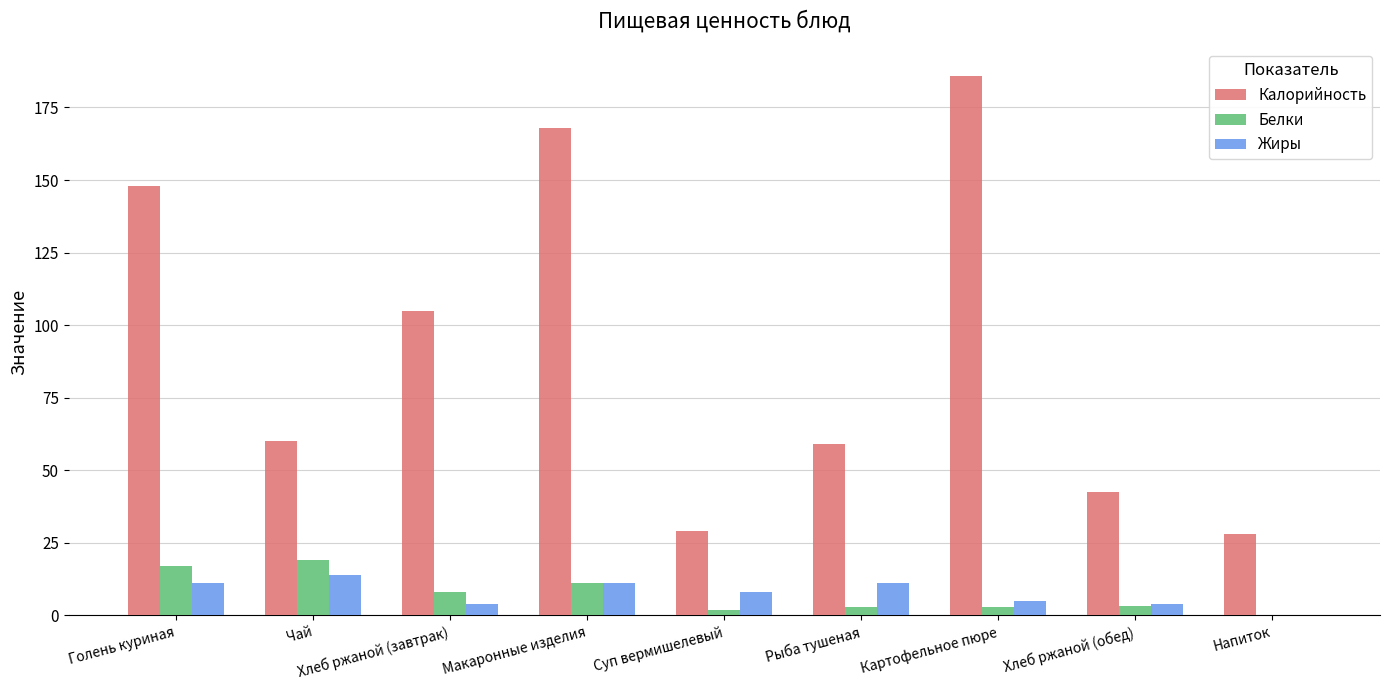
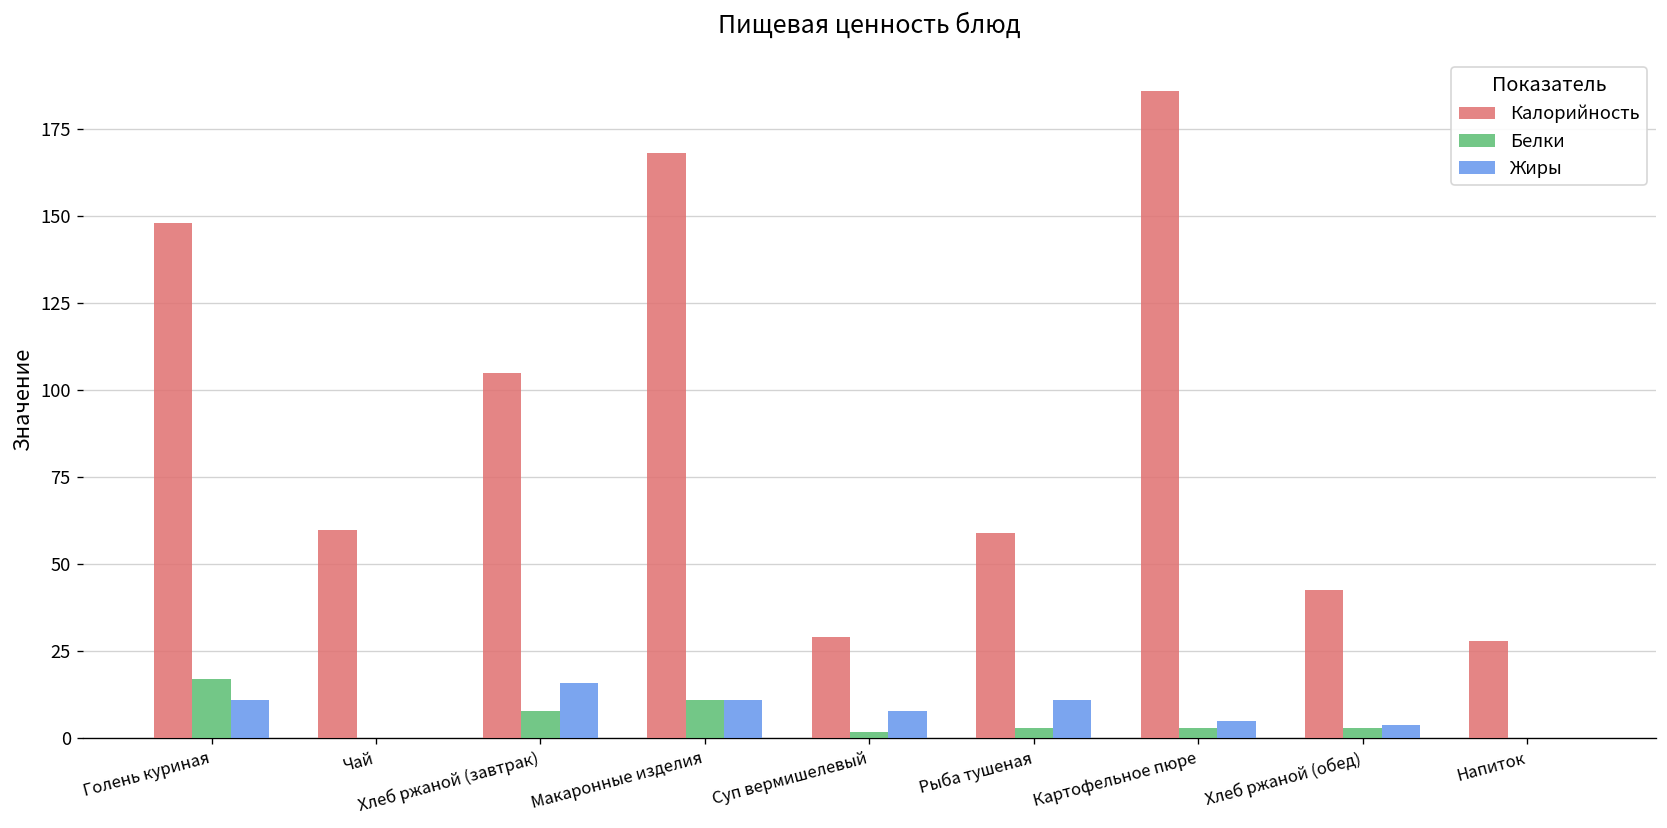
  {
    "Калорийность": {
      "Голень куриная": 148,
      "Чай": 60,
      "Хлеб ржаной (завтрак)": 105,
      "Макаронные изделия": 168,
      "Суп вермишелевый": 29,
      "Рыба тушеная": 59,
      "Картофельное пюре": 186,
      "Хлеб ржаной (обед)": 43,
      "Напиток": 28
    },
    "Белки": {
      "Голень куриная": 17,
-     "Чай": 19,
+     "Чай": 0,
      "Хлеб ржаной (завтрак)": 8,
      "Макаронные изделия": 11,
      "Суп вермишелевый": 2,
      "Рыба тушеная": 3,
      "Картофельное пюре": 3,
      "Хлеб ржаной (обед)": 3,
      "Напиток": 0
    },
    "Жиры": {
      "Голень куриная": 11,
-     "Чай": 14,
-     "Хлеб ржаной (завтрак)": 4,
+     "Чай": 0,
+     "Хлеб ржаной (завтрак)": 16,
      "Макаронные изделия": 11,
      "Суп вермишелевый": 8,
      "Рыба тушеная": 11,
      "Картофельное пюре": 5,
      "Хлеб ржаной (обед)": 4,
      "Напиток": 0
    }
  }
